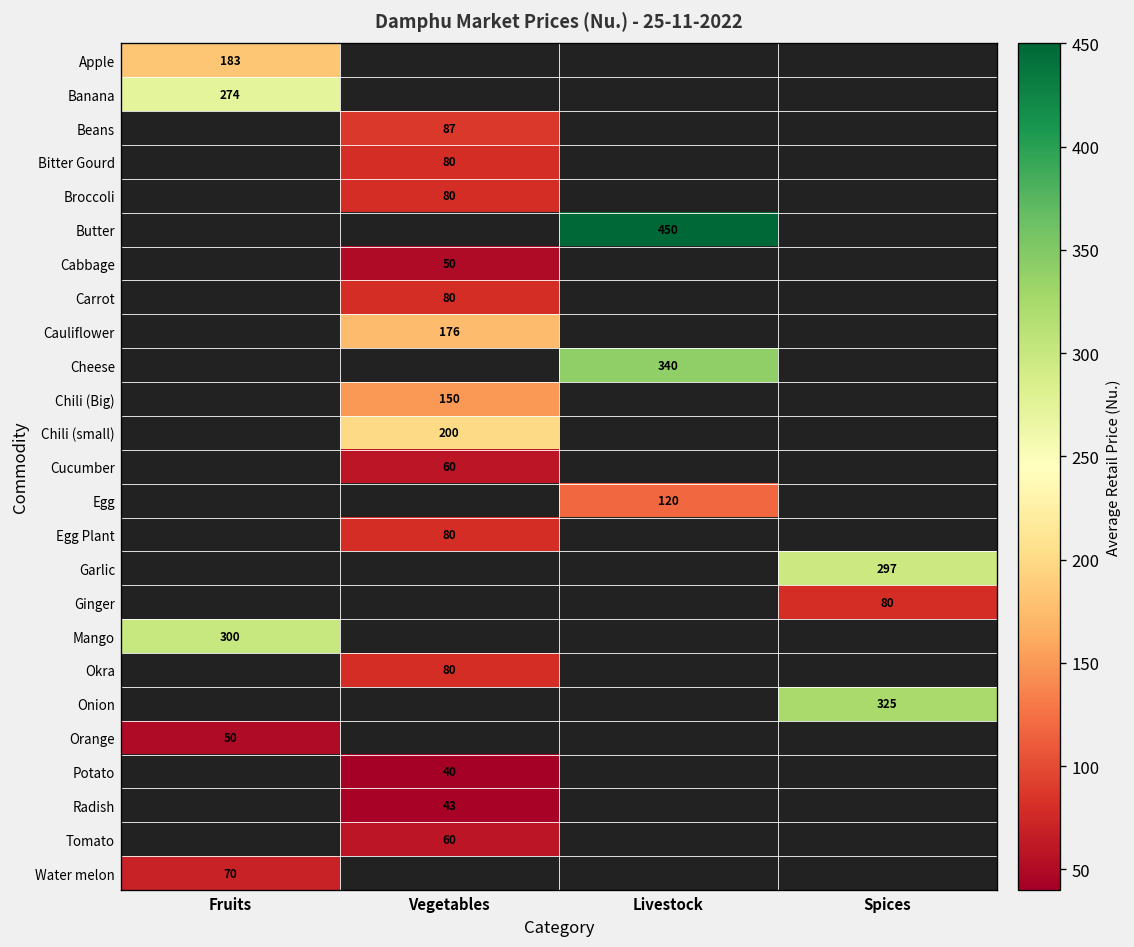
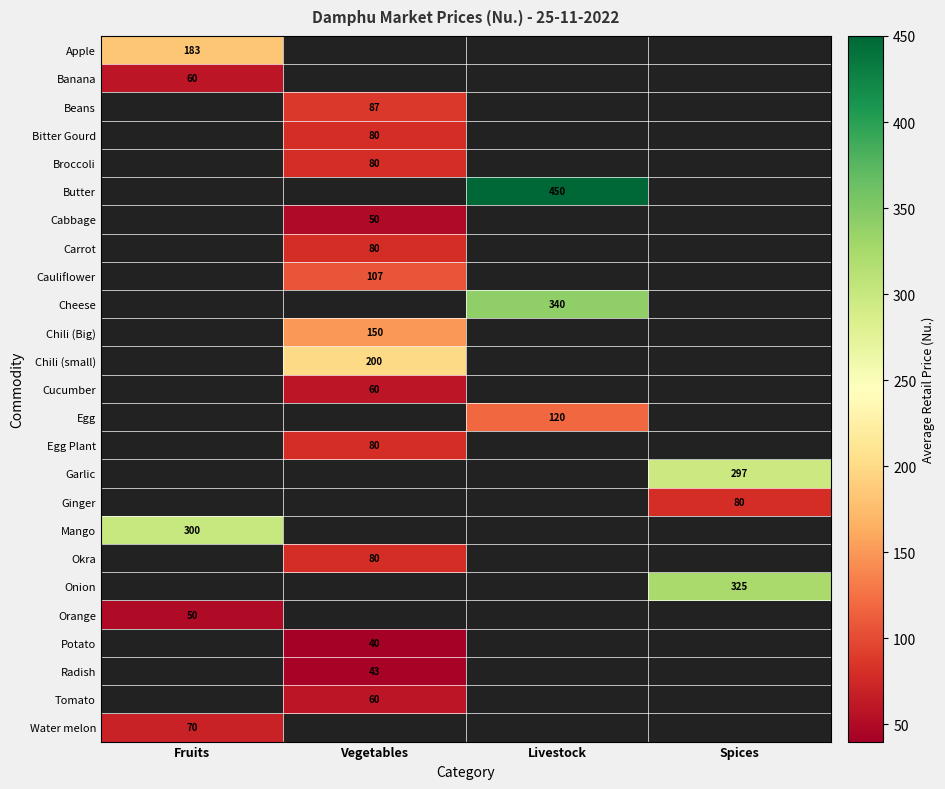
  {
    "Apple": {
      "Fruits": 183
    },
    "Banana": {
-     "Fruits": 274
+     "Fruits": 60
    },
    "Beans": {
      "Vegetables": 87
    },
    "Bitter Gourd": {
      "Vegetables": 80
    },
    "Broccoli": {
      "Vegetables": 80
    },
    "Butter": {
      "Livestock": 450
    },
    "Cabbage": {
      "Vegetables": 50
    },
    "Carrot": {
      "Vegetables": 80
    },
    "Cauliflower": {
-     "Vegetables": 176
+     "Vegetables": 107
    },
    "Cheese": {
      "Livestock": 340
    },
    "Chili (Big)": {
      "Vegetables": 150
    },
    "Chili (small)": {
      "Vegetables": 200
    },
    "Cucumber": {
      "Vegetables": 60
    },
    "Egg": {
      "Livestock": 120
    },
    "Egg Plant": {
      "Vegetables": 80
    },
    "Garlic": {
      "Spices": 297
    },
    "Ginger": {
      "Spices": 80
    },
    "Mango": {
      "Fruits": 300
    },
    "Okra": {
      "Vegetables": 80
    },
    "Onion": {
      "Spices": 325
    },
    "Orange": {
      "Fruits": 50
    },
    "Potato": {
      "Vegetables": 40
    },
    "Radish": {
      "Vegetables": 43
    },
    "Tomato": {
      "Vegetables": 60
    },
    "Water melon": {
      "Fruits": 70
    }
  }
